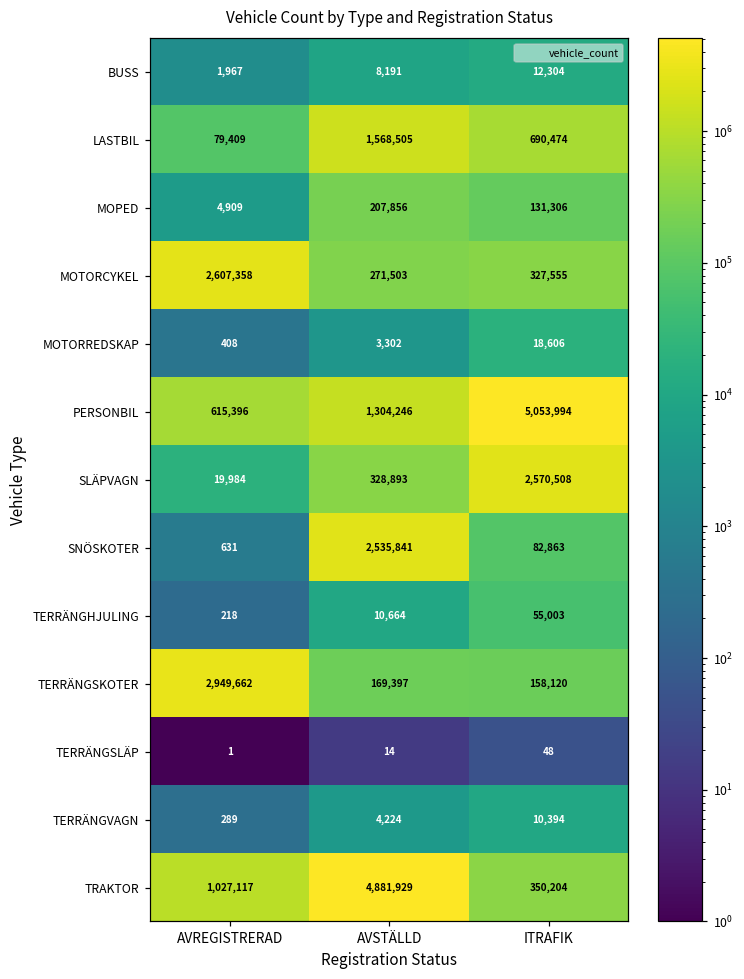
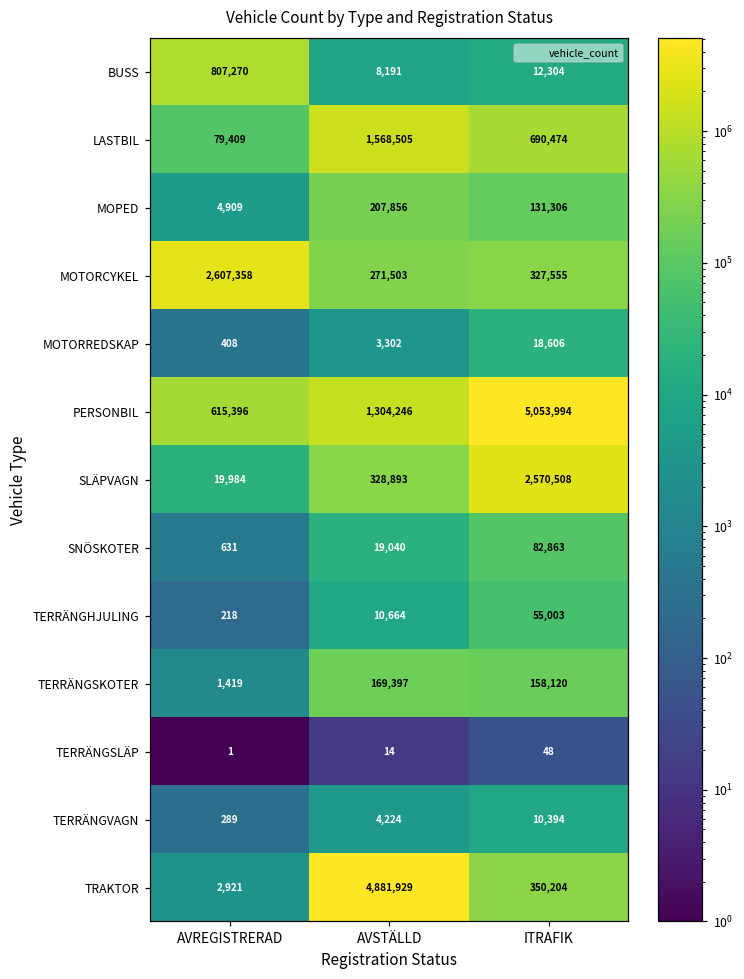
  {
    "BUSS": {
-     "AVREGISTRERAD": "1,967",
+     "AVREGISTRERAD": "807,270",
      "AVSTÄLLD": "8,191",
      "ITRAFIK": "12,304"
    },
    "LASTBIL": {
      "AVREGISTRERAD": "79,409",
      "AVSTÄLLD": "1,568,505",
      "ITRAFIK": "690,474"
    },
    "MOPED": {
      "AVREGISTRERAD": "4,909",
      "AVSTÄLLD": "207,856",
      "ITRAFIK": "131,306"
    },
    "MOTORCYKEL": {
      "AVREGISTRERAD": "2,607,358",
      "AVSTÄLLD": "271,503",
      "ITRAFIK": "327,555"
    },
    "MOTORREDSKAP": {
      "AVREGISTRERAD": "408",
      "AVSTÄLLD": "3,302",
      "ITRAFIK": "18,606"
    },
    "PERSONBIL": {
      "AVREGISTRERAD": "615,396",
      "AVSTÄLLD": "1,304,246",
      "ITRAFIK": "5,053,994"
    },
    "SLÄPVAGN": {
      "AVREGISTRERAD": "19,984",
      "AVSTÄLLD": "328,893",
      "ITRAFIK": "2,570,508"
    },
    "SNÖSKOTER": {
      "AVREGISTRERAD": "631",
-     "AVSTÄLLD": "2,535,841",
+     "AVSTÄLLD": "19,040",
      "ITRAFIK": "82,863"
    },
    "TERRÄNGHJULING": {
      "AVREGISTRERAD": "218",
      "AVSTÄLLD": "10,664",
      "ITRAFIK": "55,003"
    },
    "TERRÄNGSKOTER": {
-     "AVREGISTRERAD": "2,949,662",
+     "AVREGISTRERAD": "1,419",
      "AVSTÄLLD": "169,397",
      "ITRAFIK": "158,120"
    },
    "TERRÄNGSLÄP": {
      "AVREGISTRERAD": "1",
      "AVSTÄLLD": "14",
      "ITRAFIK": "48"
    },
    "TERRÄNGVAGN": {
      "AVREGISTRERAD": "289",
      "AVSTÄLLD": "4,224",
      "ITRAFIK": "10,394"
    },
    "TRAKTOR": {
-     "AVREGISTRERAD": "1,027,117",
+     "AVREGISTRERAD": "2,921",
      "AVSTÄLLD": "4,881,929",
      "ITRAFIK": "350,204"
    }
  }
